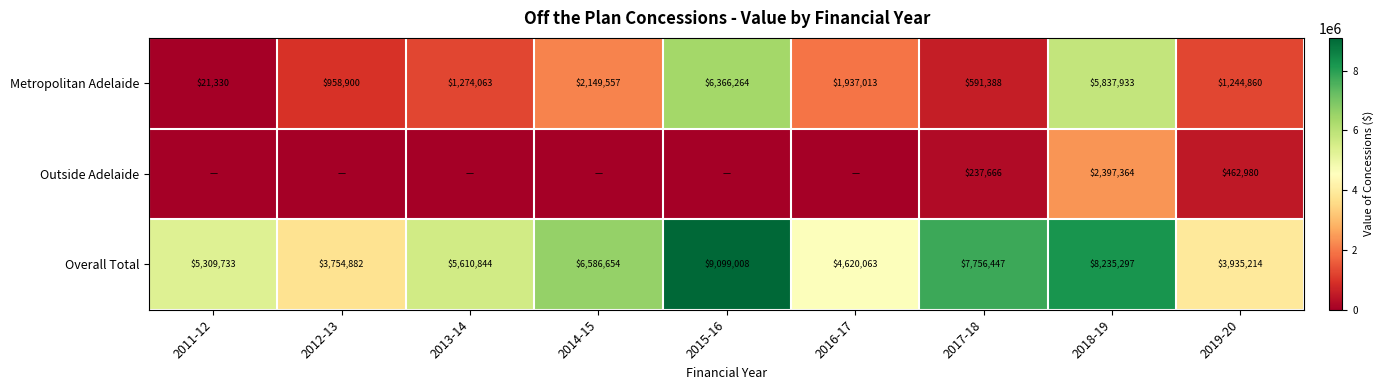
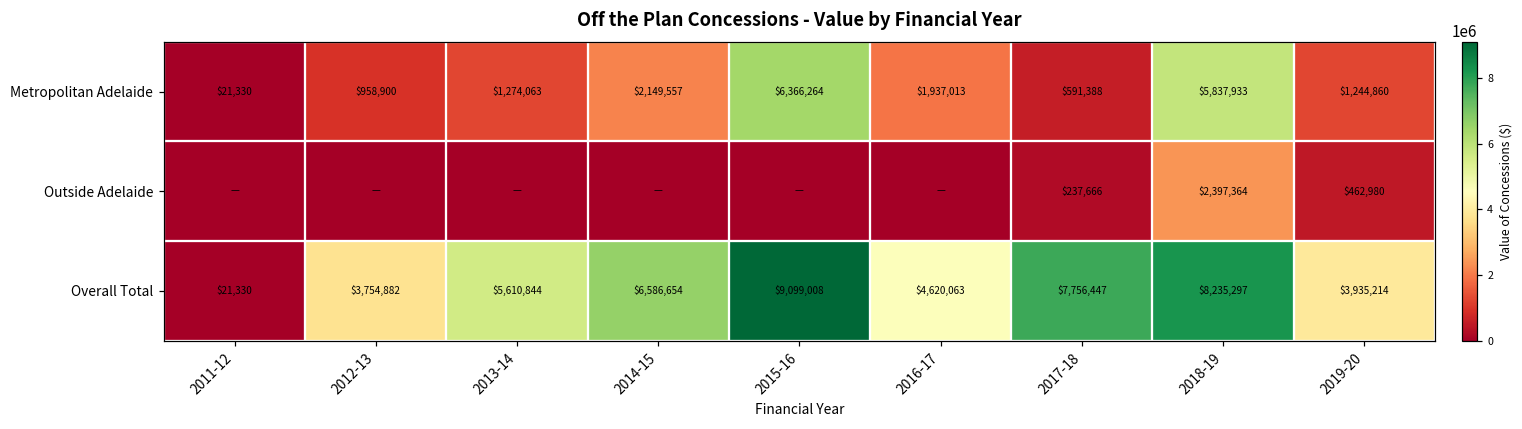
  {
    "Metropolitan Adelaide": {
      "2011-12": "$21,330",
      "2012-13": "$958,900",
      "2013-14": "$1,274,063",
      "2014-15": "$2,149,557",
      "2015-16": "$6,366,264",
      "2016-17": "$1,937,013",
      "2017-18": "$591,388",
      "2018-19": "$5,837,933",
      "2019-20": "$1,244,860"
    },
    "Outside Adelaide": {
      "2017-18": "$237,666",
      "2018-19": "$2,397,364",
      "2019-20": "$462,980"
    },
    "Overall Total": {
-     "2011-12": "$5,309,733",
+     "2011-12": "$21,330",
      "2012-13": "$3,754,882",
      "2013-14": "$5,610,844",
      "2014-15": "$6,586,654",
      "2015-16": "$9,099,008",
      "2016-17": "$4,620,063",
      "2017-18": "$7,756,447",
      "2018-19": "$8,235,297",
      "2019-20": "$3,935,214"
    }
  }
